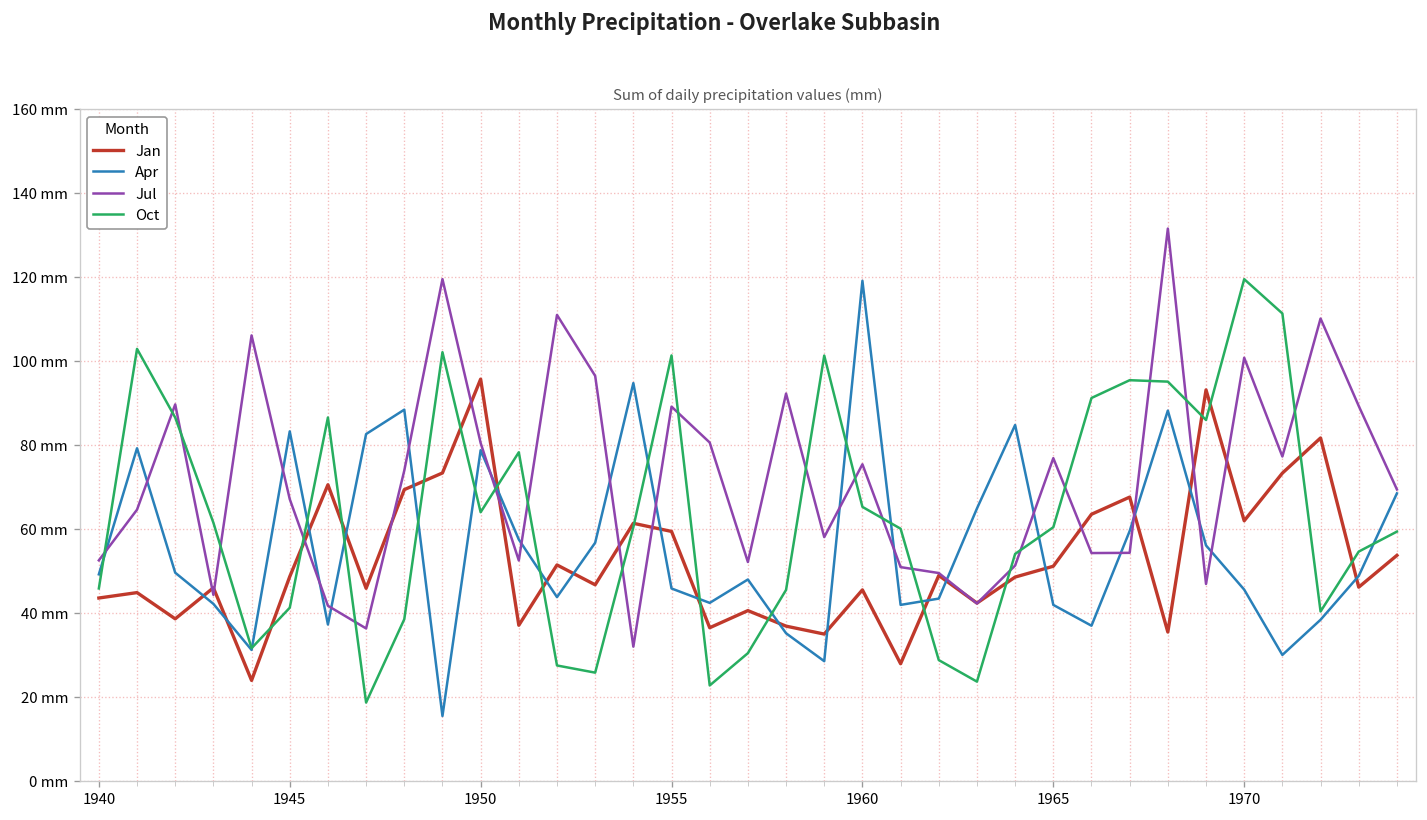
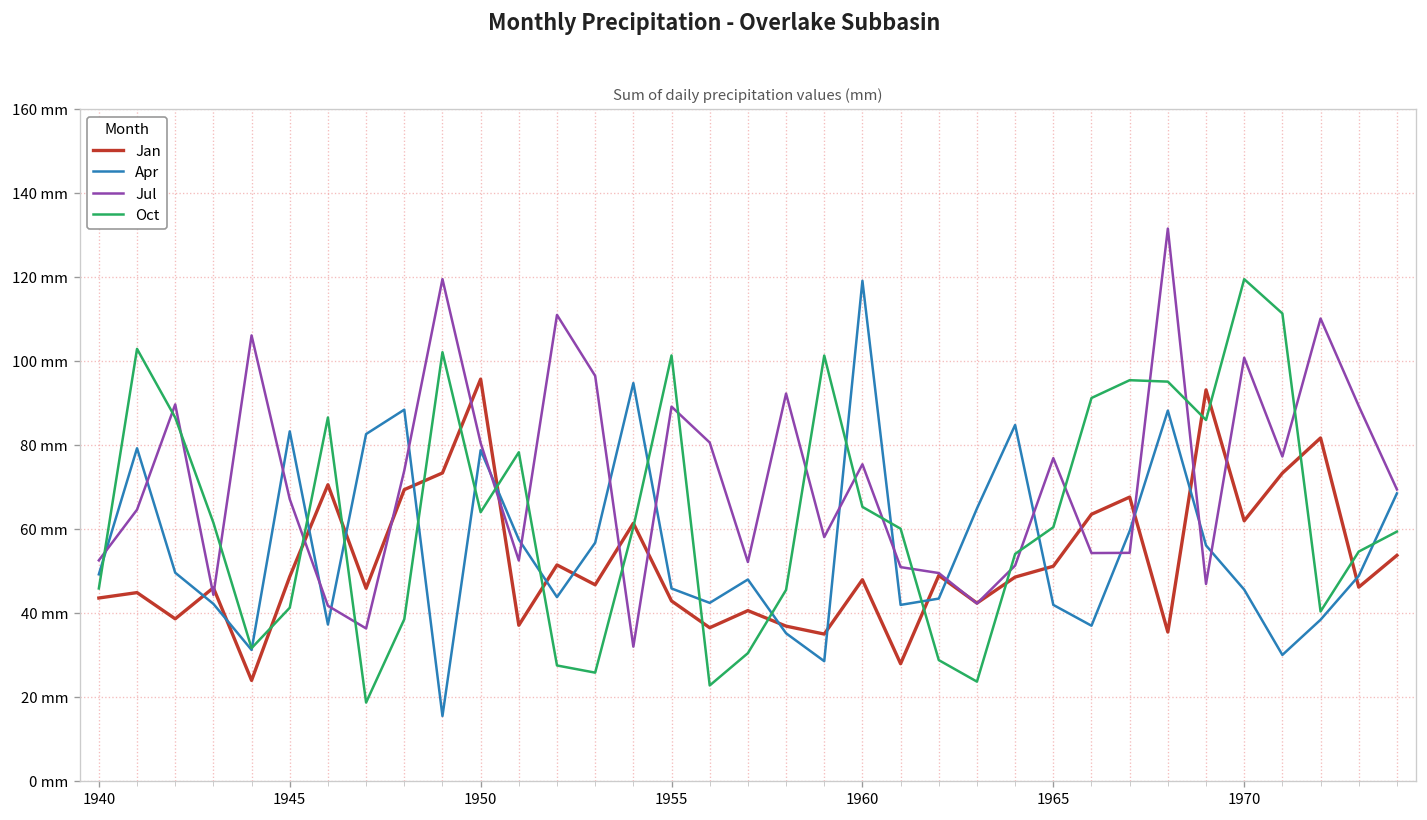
  {
    "Jan": {
      "1940": "44 mm",
      "1945": "49 mm",
      "1950": "96 mm",
-     "1955": "59 mm",
-     "1960": "45 mm",
+     "1955": "43 mm",
+     "1960": "48 mm",
      "1965": "51 mm",
      "1970": "62 mm"
    },
    "Apr": {
      "1940": "49 mm",
      "1945": "83 mm",
      "1950": "79 mm",
      "1955": "46 mm",
      "1960": "119 mm",
      "1965": "42 mm",
      "1970": "46 mm"
    },
    "Jul": {
      "1940": "53 mm",
      "1945": "67 mm",
      "1950": "80 mm",
      "1955": "89 mm",
      "1960": "75 mm",
      "1965": "77 mm",
      "1970": "101 mm"
    },
    "Oct": {
      "1940": "46 mm",
      "1945": "41 mm",
      "1950": "64 mm",
      "1955": "101 mm",
      "1960": "65 mm",
      "1965": "60 mm",
      "1970": "119 mm"
    }
  }
